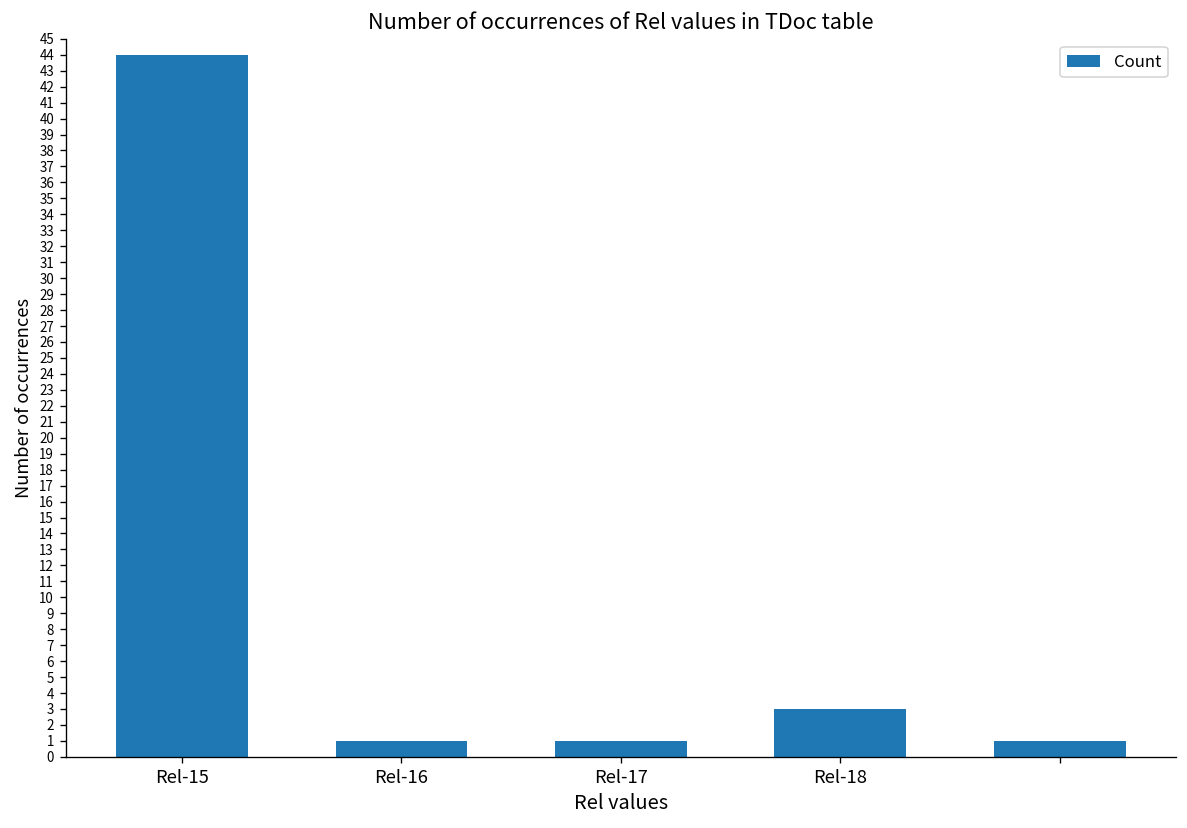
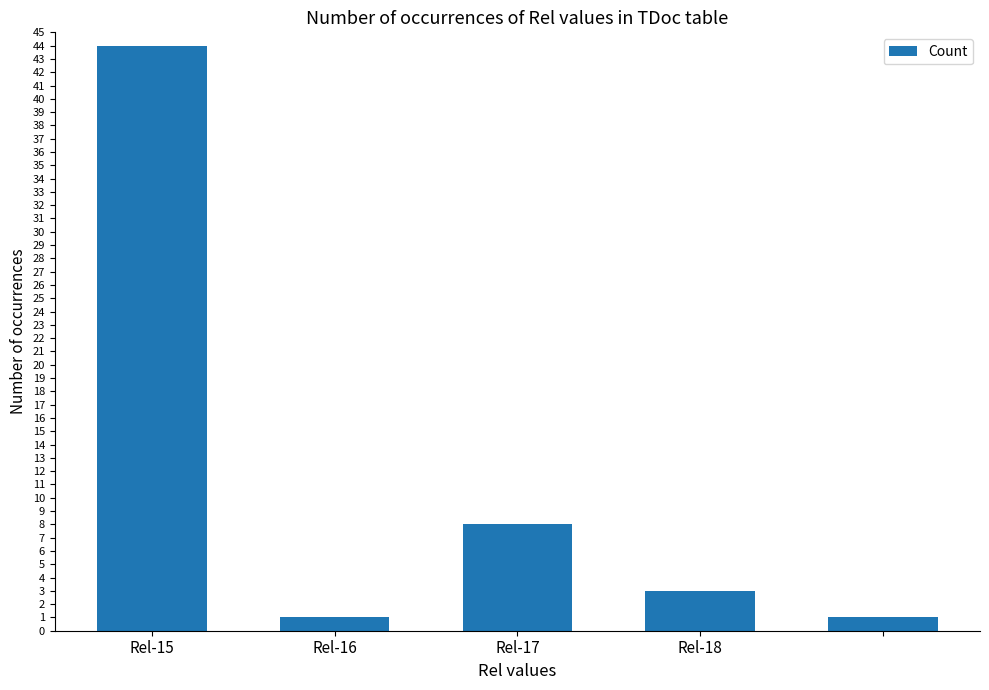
  {
    "Rel-15": 44,
    "Rel-16": 1,
-   "Rel-17": 1,
+   "Rel-17": 8,
    "Rel-18": 3
  }
